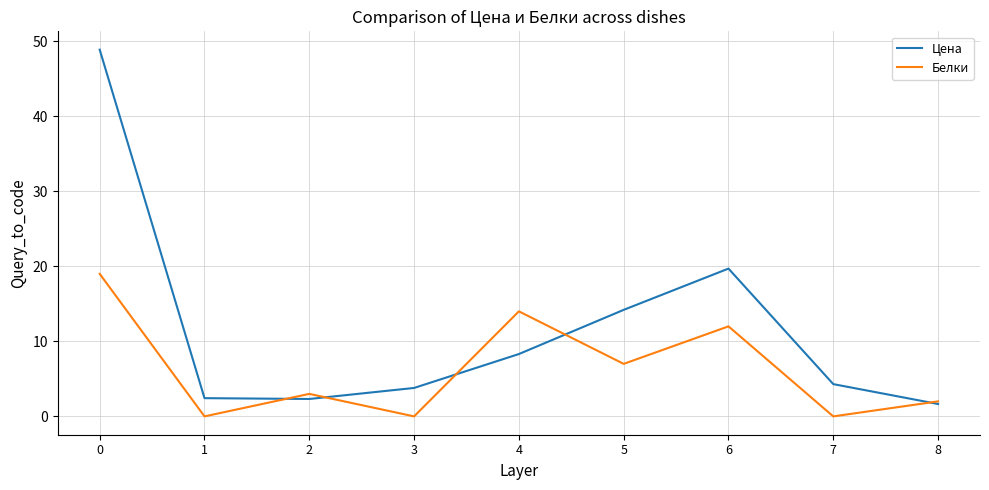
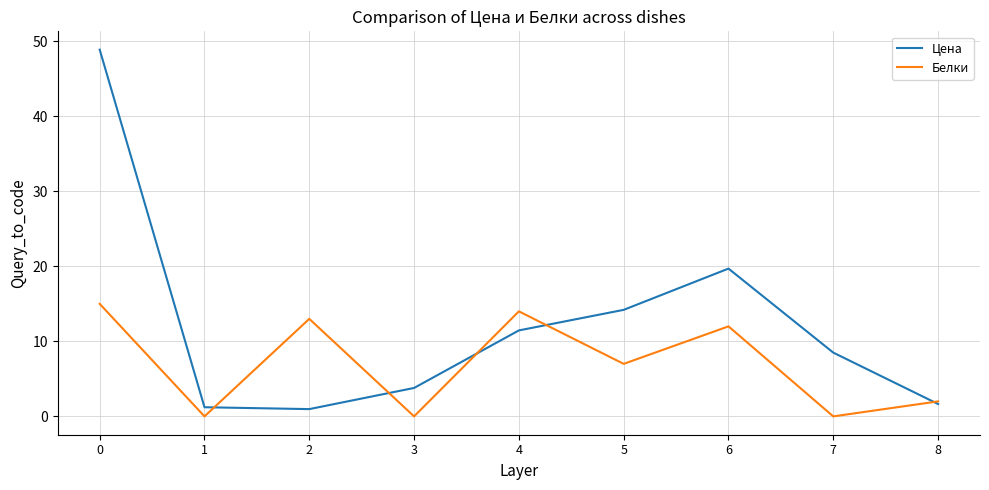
  {
    "Цена": {
      "0": 49,
-     "1": 2,
-     "2": 2,
+     "1": 1,
+     "2": 1,
      "3": 4,
-     "4": 8,
+     "4": 11,
      "5": 14,
      "6": 20,
-     "7": 4,
+     "7": 9,
      "8": 2
    },
    "Белки": {
-     "0": 19,
+     "0": 15,
      "1": 0,
-     "2": 3,
+     "2": 13,
      "3": 0,
      "4": 14,
      "5": 7,
      "6": 12,
      "7": 0,
      "8": 2
    }
  }
